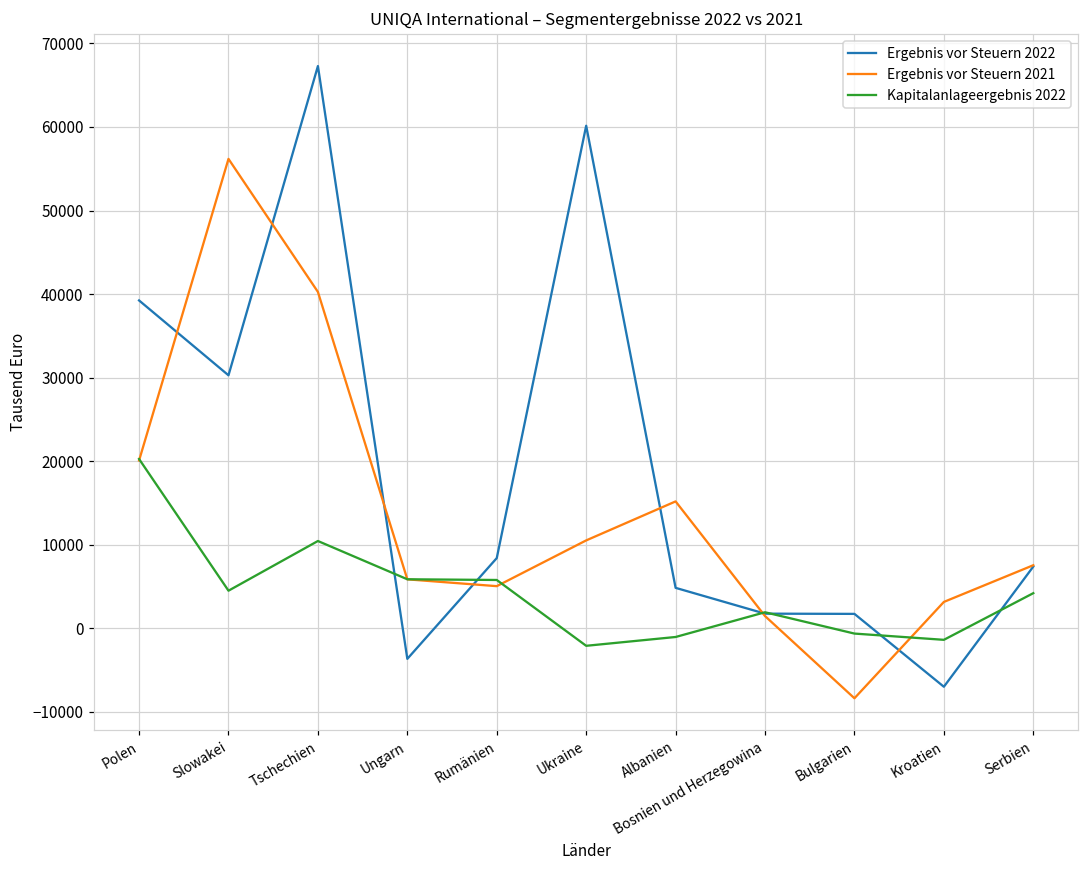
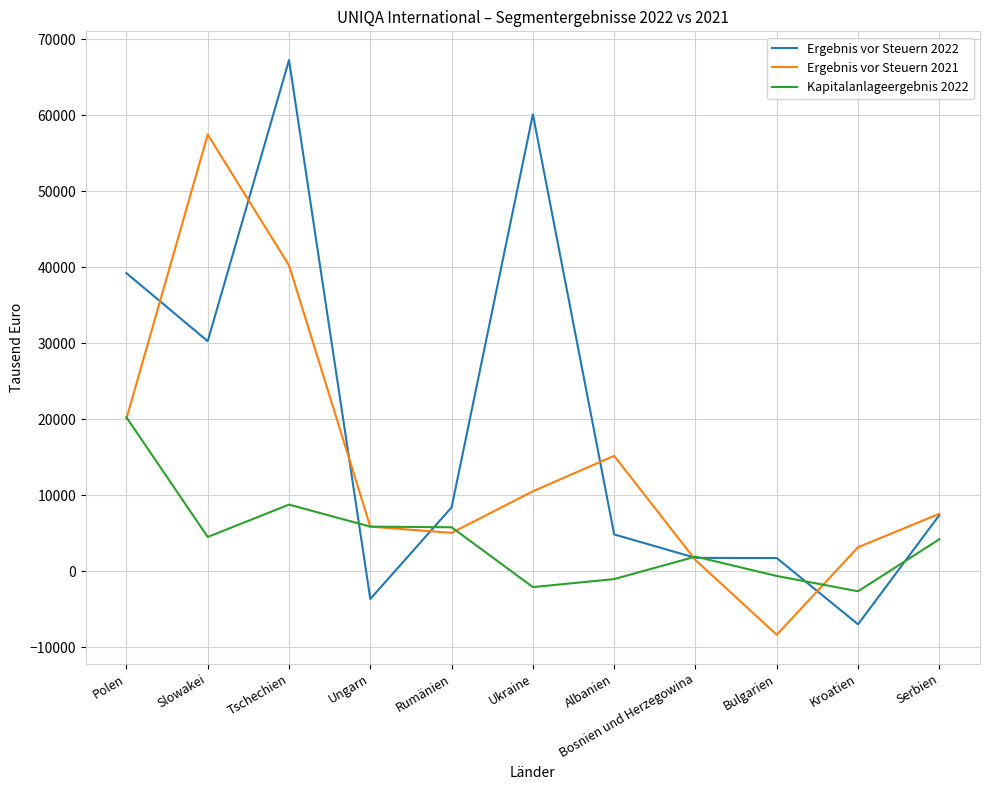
  {
    "Ergebnis vor Steuern 2022": {
      "Polen": 39000,
      "Slowakei": 30000,
      "Tschechien": 67000,
      "Ungarn": -4000,
      "Rumänien": 8000,
      "Ukraine": 60000,
      "Albanien": 5000,
      "Bulgarien": 2000,
      "Kroatien": -7000
    },
    "Ergebnis vor Steuern 2021": {
-     "Slowakei": 56000,
+     "Slowakei": 57000,
      "Tschechien": 40000,
      "Rumänien": 5000,
      "Ukraine": 11000,
      "Albanien": 15000,
      "Bulgarien": -8000,
      "Kroatien": 3000
    },
    "Kapitalanlageergebnis 2022": {
      "Slowakei": 5000,
-     "Tschechien": 10000,
+     "Tschechien": 9000,
      "Rumänien": 6000,
      "Ukraine": -2000,
      "Albanien": -1000,
      "Bulgarien": -1000,
-     "Kroatien": -1000,
+     "Kroatien": -3000,
      "Serbien": 4000
    }
  }
